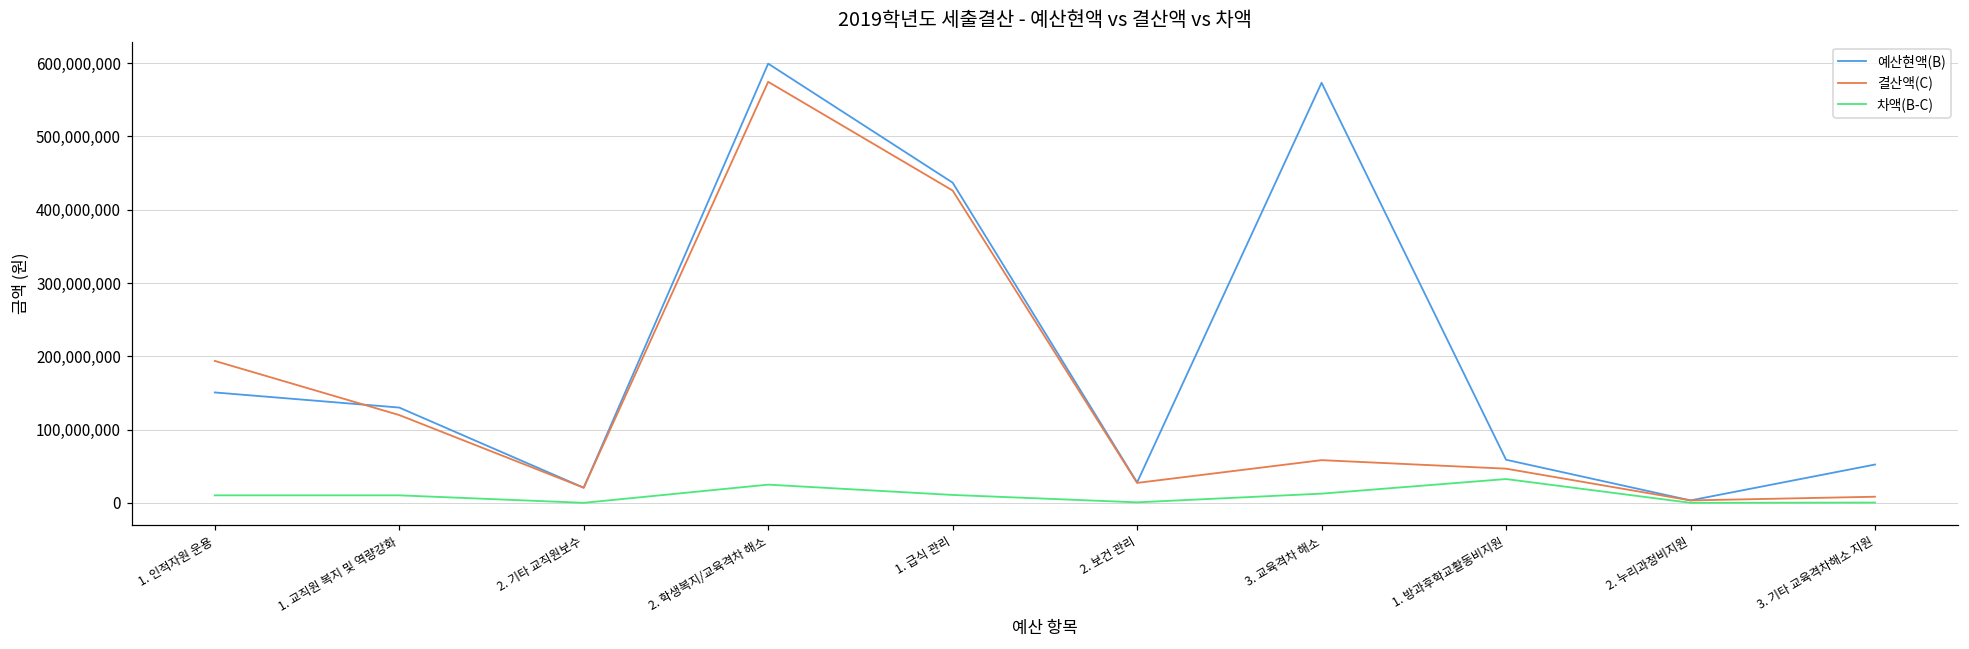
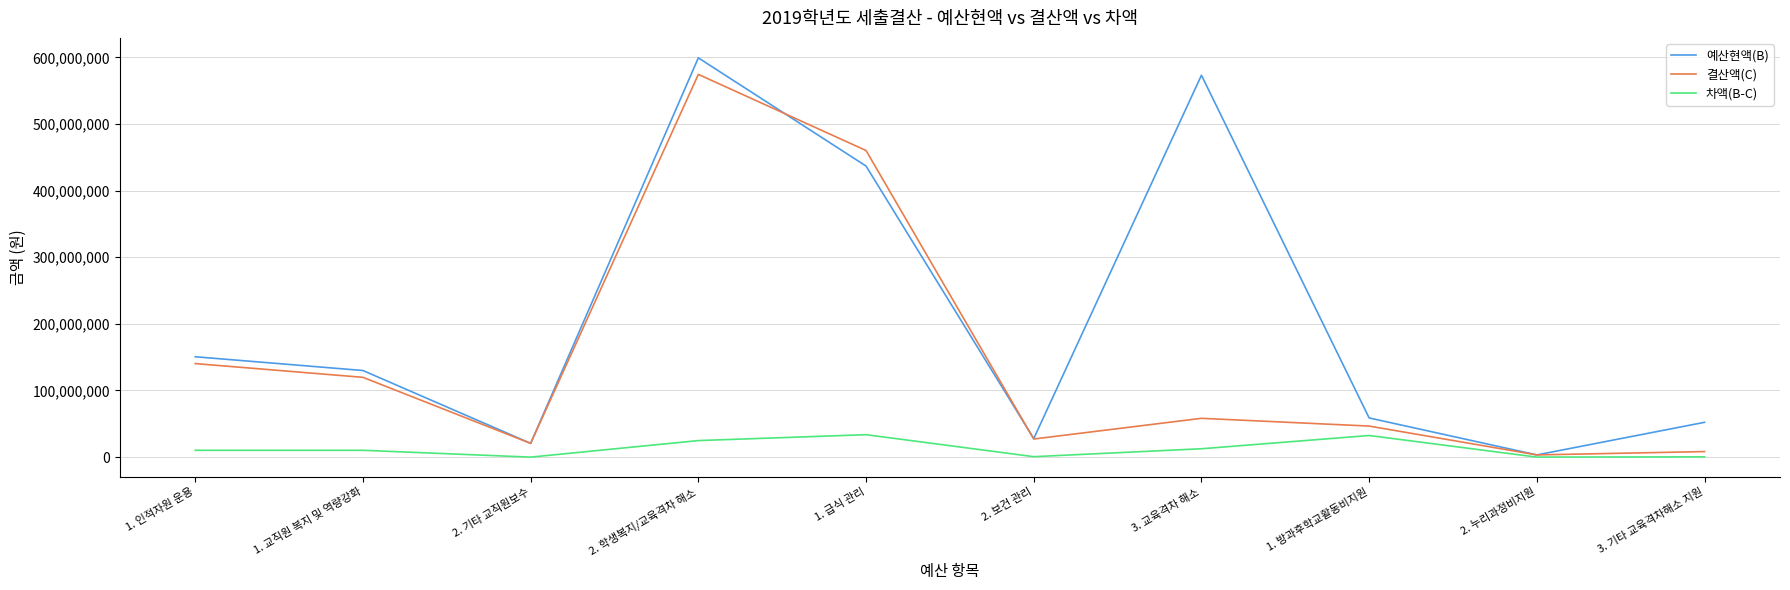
  {
    "예산현액(B)": {
      "1. 인적자원 운용": "150,000,000",
      "1. 교직원 복지 및 역량강화": "130,000,000",
      "2. 학생복지/교육격차 해소": "600,000,000",
      "1. 급식 관리": "440,000,000",
      "3. 교육격차 해소": "570,000,000",
      "1. 방과후학교활동비지원": "60,000,000",
      "3. 기타 교육격차해소 지원": "50,000,000"
    },
    "결산액(C)": {
-     "1. 인적자원 운용": "190,000,000",
+     "1. 인적자원 운용": "140,000,000",
      "1. 교직원 복지 및 역량강화": "120,000,000",
      "2. 학생복지/교육격차 해소": "570,000,000",
-     "1. 급식 관리": "430,000,000",
+     "1. 급식 관리": "460,000,000",
      "3. 교육격차 해소": "60,000,000",
      "1. 방과후학교활동비지원": "50,000,000",
      "3. 기타 교육격차해소 지원": "10,000,000"
    },
    "차액(B-C)": {
      "1. 인적자원 운용": "10,000,000",
      "1. 교직원 복지 및 역량강화": "10,000,000",
      "2. 기타 교직원보수": "0",
      "2. 학생복지/교육격차 해소": "20,000,000",
-     "1. 급식 관리": "10,000,000",
+     "1. 급식 관리": "30,000,000",
      "2. 보건 관리": "0",
      "3. 교육격차 해소": "10,000,000",
      "1. 방과후학교활동비지원": "30,000,000",
      "3. 기타 교육격차해소 지원": "0"
    }
  }
